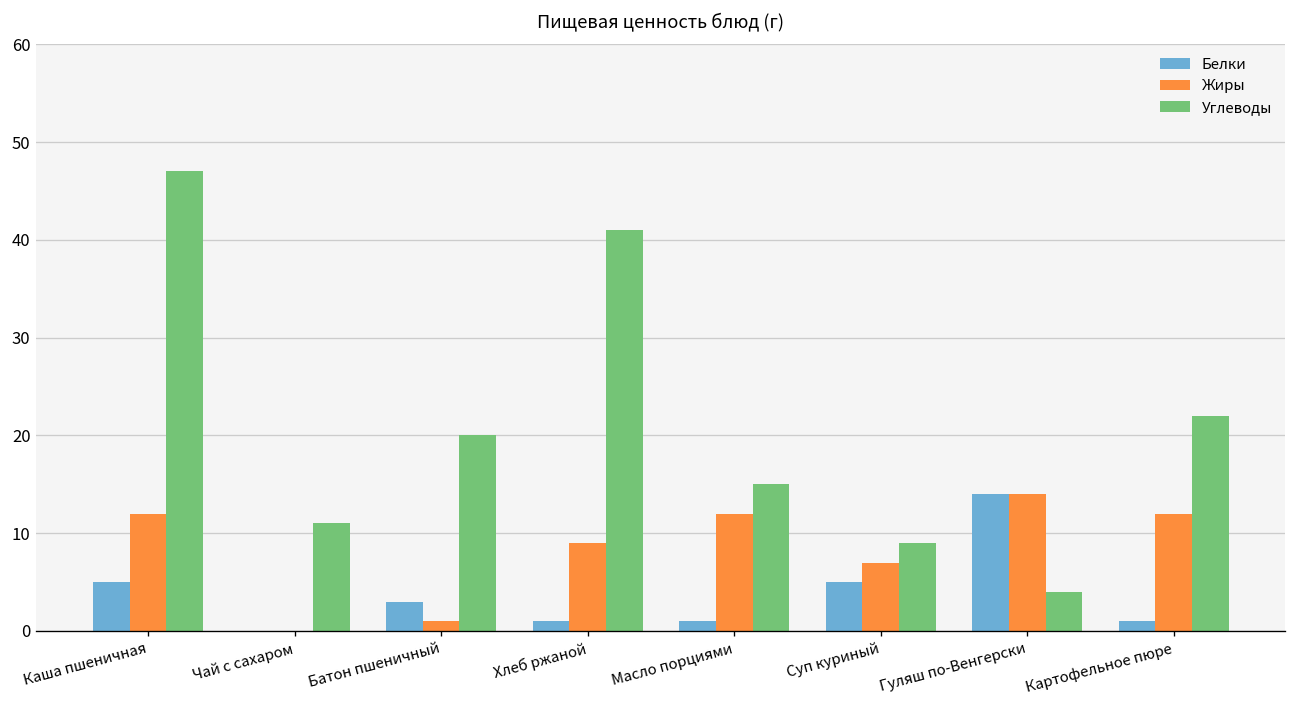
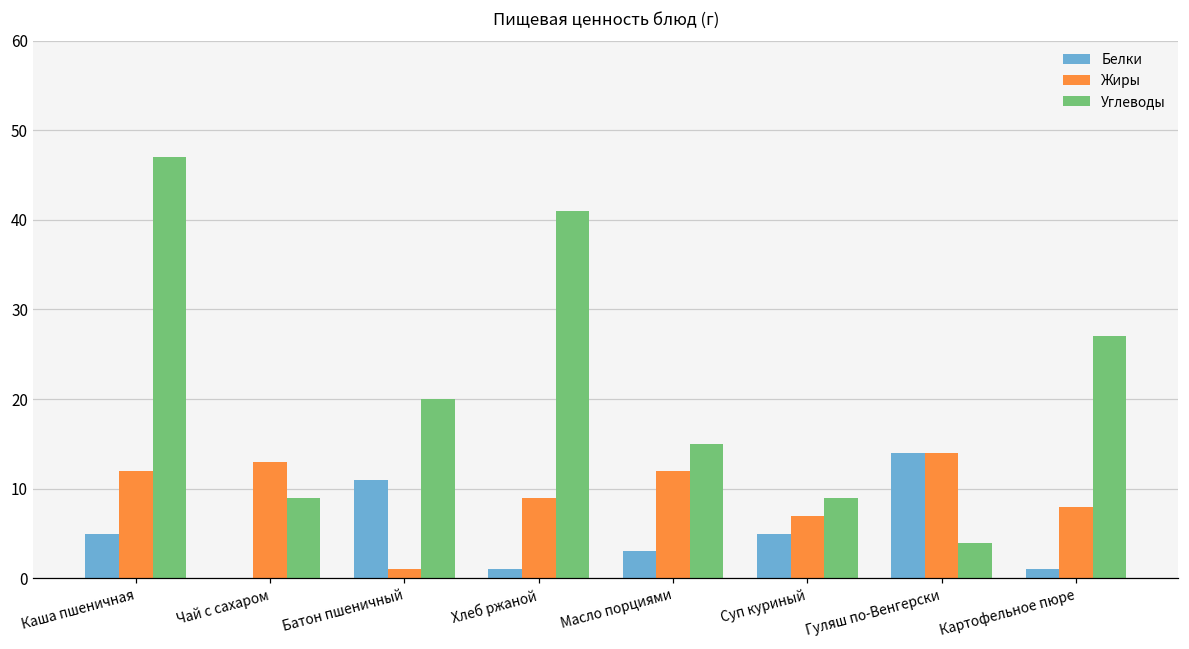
  {
    "Белки": {
      "Каша пшеничная": 5,
      "Чай с сахаром": 0,
-     "Батон пшеничный": 3,
+     "Батон пшеничный": 11,
      "Хлеб ржаной": 1,
-     "Масло порциями": 1,
+     "Масло порциями": 3,
      "Суп куриный": 5,
      "Гуляш по-Венгерски": 14,
      "Картофельное пюре": 1
    },
    "Жиры": {
      "Каша пшеничная": 12,
-     "Чай с сахаром": 0,
+     "Чай с сахаром": 13,
      "Батон пшеничный": 1,
      "Хлеб ржаной": 9,
      "Масло порциями": 12,
      "Суп куриный": 7,
      "Гуляш по-Венгерски": 14,
-     "Картофельное пюре": 12
+     "Картофельное пюре": 8
    },
    "Углеводы": {
      "Каша пшеничная": 47,
-     "Чай с сахаром": 11,
+     "Чай с сахаром": 9,
      "Батон пшеничный": 20,
      "Хлеб ржаной": 41,
      "Масло порциями": 15,
      "Суп куриный": 9,
      "Гуляш по-Венгерски": 4,
-     "Картофельное пюре": 22
+     "Картофельное пюре": 27
    }
  }
